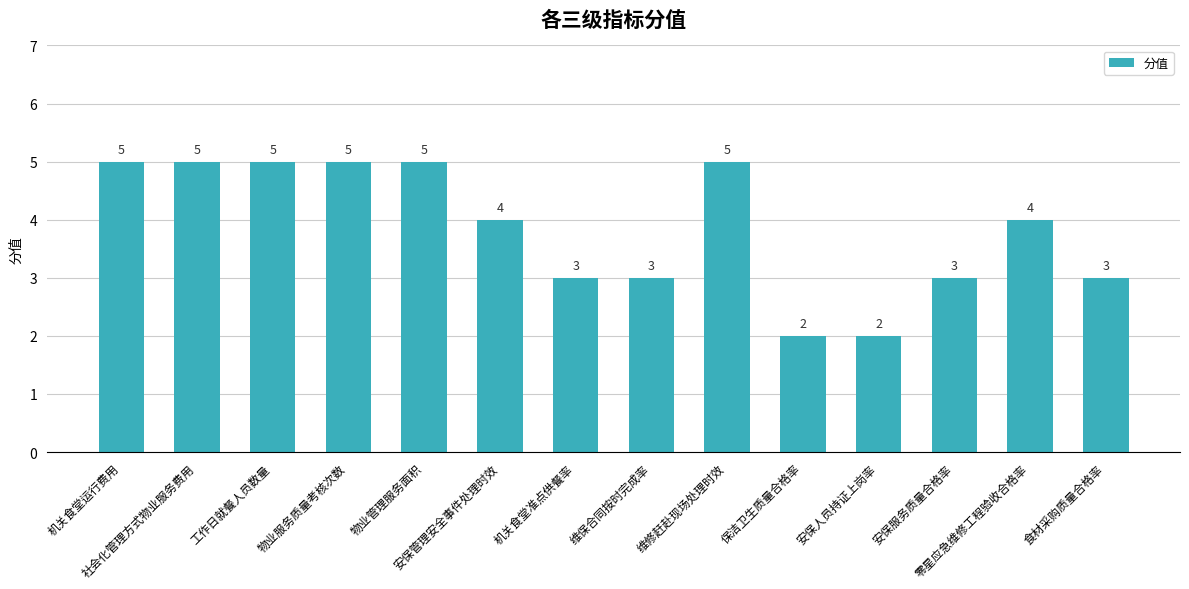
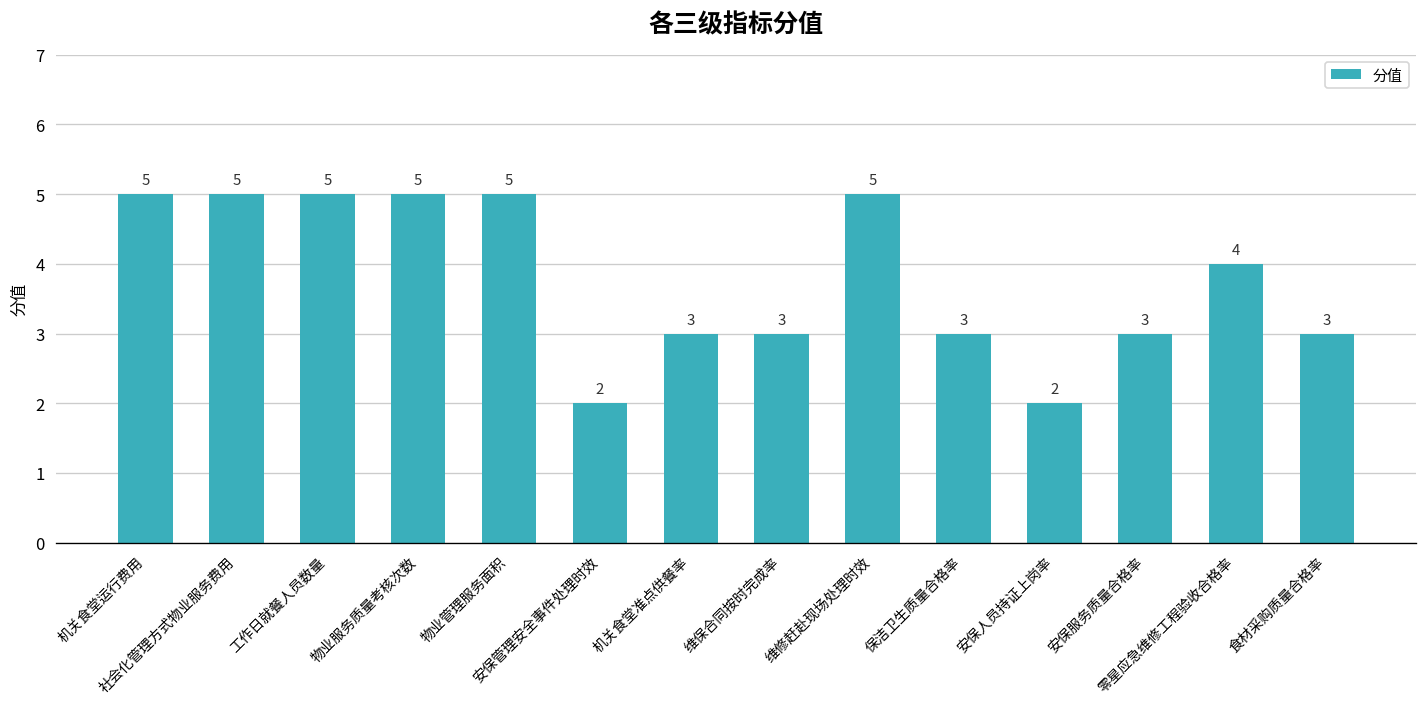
  {
    "机关食堂运行费用": 5,
    "社会化管理方式物业服务费用": 5,
    "工作日就餐人员数量": 5,
    "物业服务质量考核次数": 5,
    "物业管理服务面积": 5,
-   "安保管理安全事件处理时效": 4,
+   "安保管理安全事件处理时效": 2,
    "机关食堂准点供餐率": 3,
    "维保合同按时完成率": 3,
    "维修赶赴现场处理时效": 5,
-   "保洁卫生质量合格率": 2,
+   "保洁卫生质量合格率": 3,
    "安保人员持证上岗率": 2,
    "安保服务质量合格率": 3,
    "零星应急维修工程验收合格率": 4,
    "食材采购质量合格率": 3
  }
